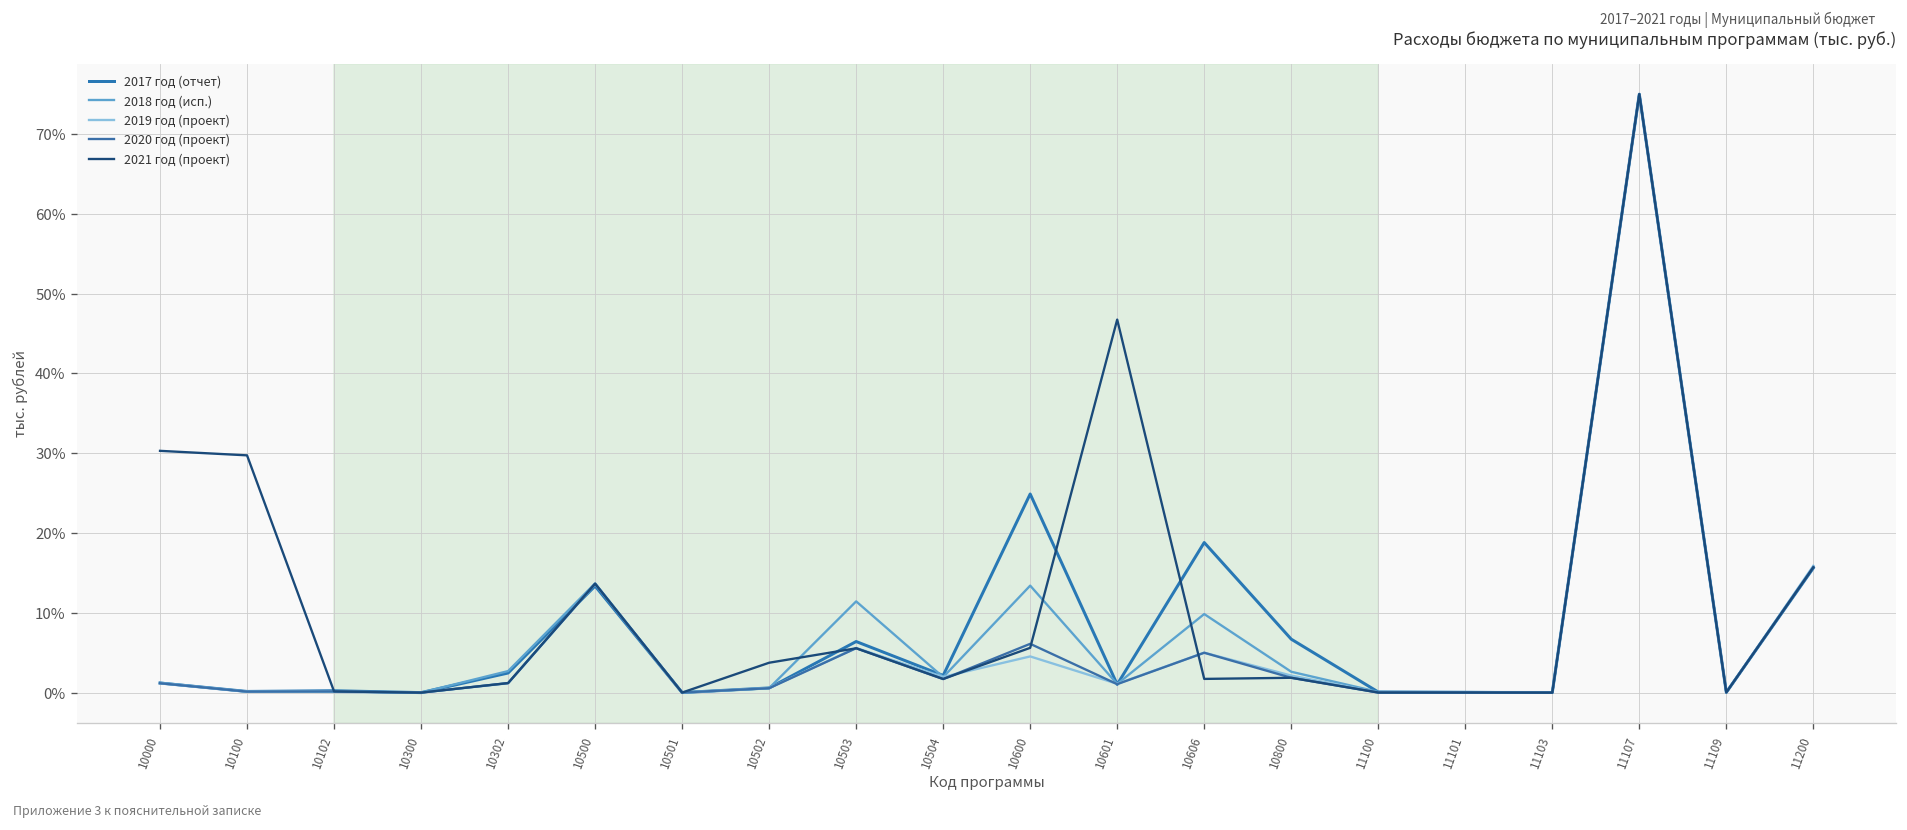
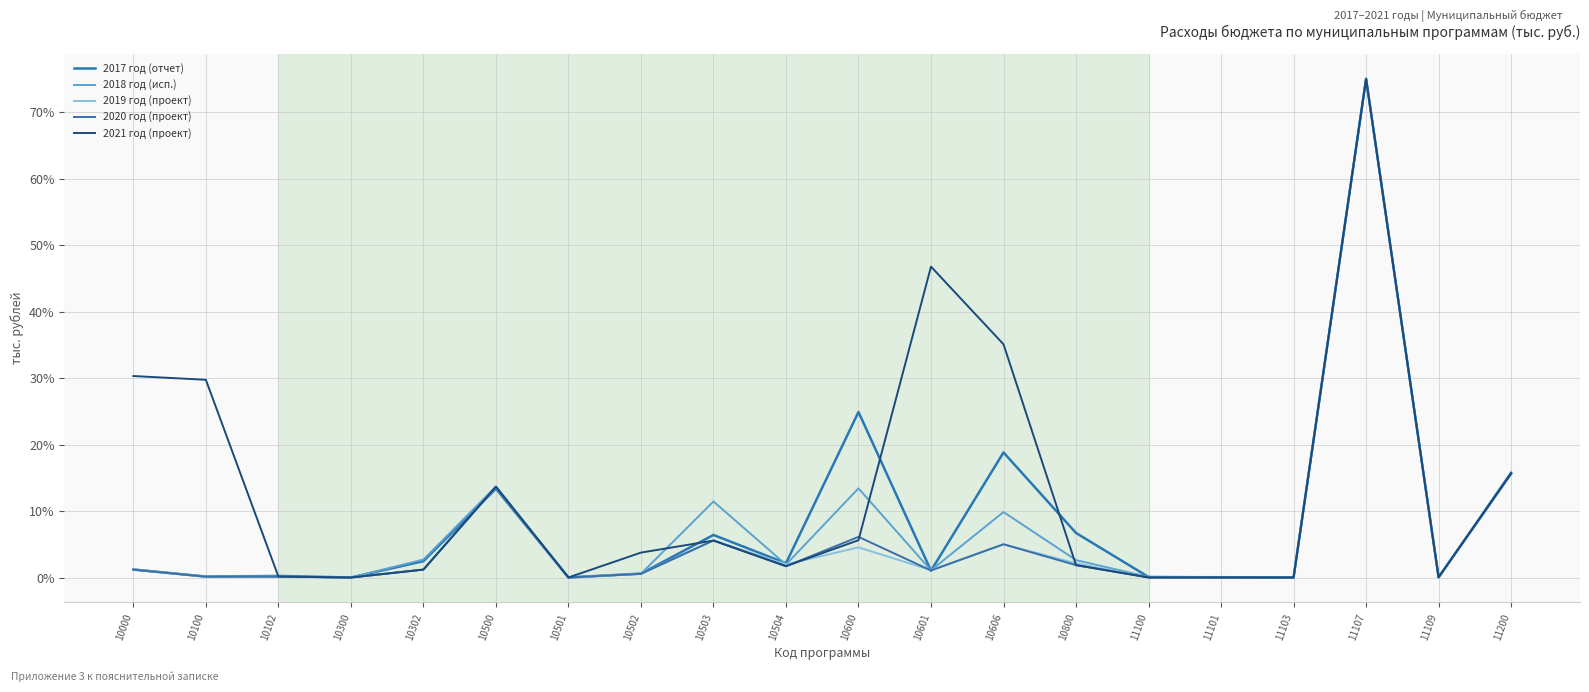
  {
    "2021 год (проект)": {
      "10000": "30%",
      "10100": "30%",
      "10502": "4%",
      "10600": "6%",
      "10601": "47%",
-     "10606": "2%"
+     "10606": "35%"
    }
  }
